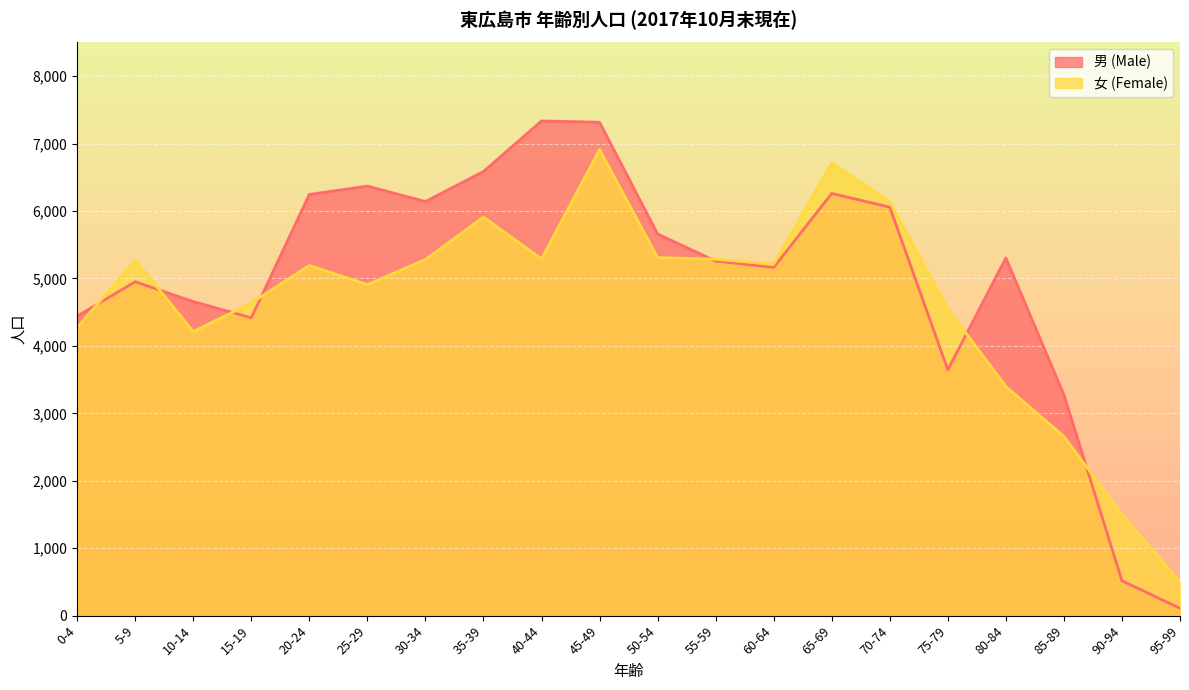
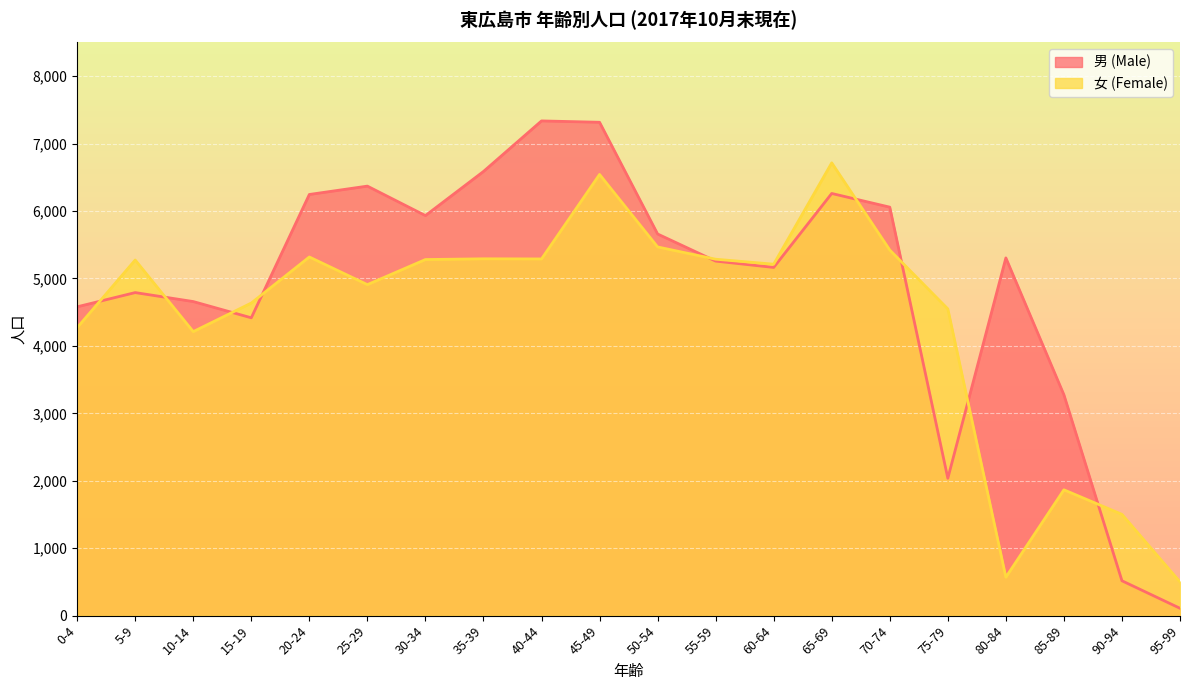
  {
    "男 (Male)": {
-     "0-4": "4,400",
-     "5-9": "5,000",
+     "0-4": "4,600",
+     "5-9": "4,800",
      "10-14": "4,700",
      "15-19": "4,400",
      "20-24": "6,200",
      "25-29": "6,400",
-     "30-34": "6,100",
+     "30-34": "5,900",
      "35-39": "6,600",
      "40-44": "7,300",
      "45-49": "7,300",
      "50-54": "5,700",
      "60-64": "5,200",
      "65-69": "6,300",
      "70-74": "6,100",
-     "75-79": "3,600",
+     "75-79": "2,000",
      "80-84": "5,300",
      "85-89": "3,300",
      "90-94": "500",
      "95-99": "100"
    },
    "女 (Female)": {
      "0-4": "4,300",
      "5-9": "5,300",
      "10-14": "4,200",
      "15-19": "4,600",
-     "20-24": "5,200",
+     "20-24": "5,300",
      "25-29": "4,900",
      "30-34": "5,300",
-     "35-39": "5,900",
+     "35-39": "5,300",
      "40-44": "5,300",
-     "45-49": "6,900",
-     "50-54": "5,300",
+     "45-49": "6,500",
+     "50-54": "5,500",
      "60-64": "5,200",
      "65-69": "6,700",
-     "70-74": "6,100",
+     "70-74": "5,400",
      "75-79": "4,500",
-     "80-84": "3,400",
-     "85-89": "2,700",
+     "80-84": "600",
+     "85-89": "1,900",
      "90-94": "1,500",
      "95-99": "500"
    }
  }
